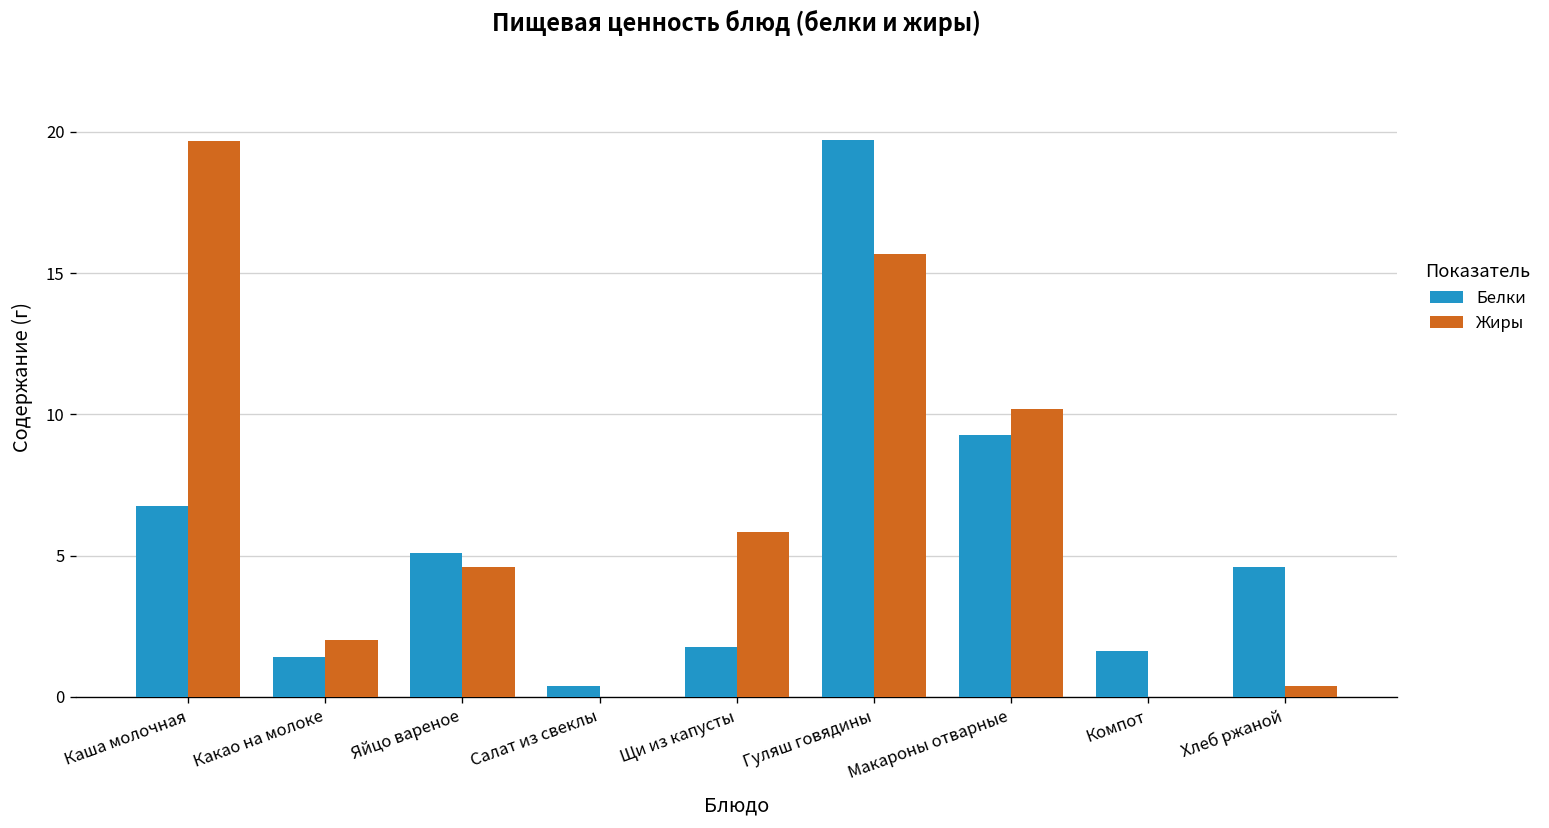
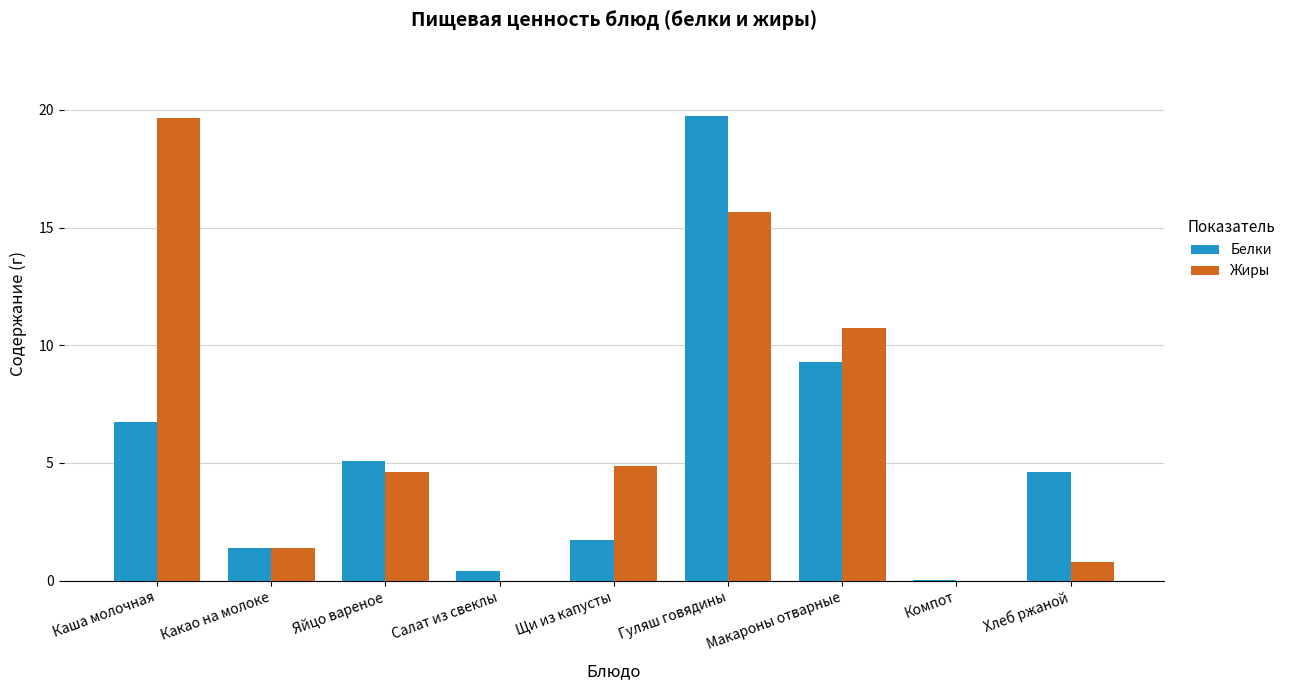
  {
    "Белки": {
      "Каша молочная": 6.8,
      "Какао на молоке": 1.4,
      "Яйцо вареное": 5.1,
      "Салат из свеклы": 0.4,
      "Щи из капусты": 1.8,
      "Гуляш говядины": 19.7,
      "Макароны отварные": 9.3,
-     "Компот": 1.6,
+     "Компот": 0.0,
      "Хлеб ржаной": 4.6
    },
    "Жиры": {
      "Каша молочная": 19.7,
-     "Какао на молоке": 2.0,
+     "Какао на молоке": 1.4,
      "Яйцо вареное": 4.6,
      "Салат из свеклы": 0.0,
-     "Щи из капусты": 5.8,
+     "Щи из капусты": 4.9,
      "Гуляш говядины": 15.7,
-     "Макароны отварные": 10.2,
+     "Макароны отварные": 10.7,
      "Компот": 0.0,
-     "Хлеб ржаной": 0.4
+     "Хлеб ржаной": 0.8
    }
  }
